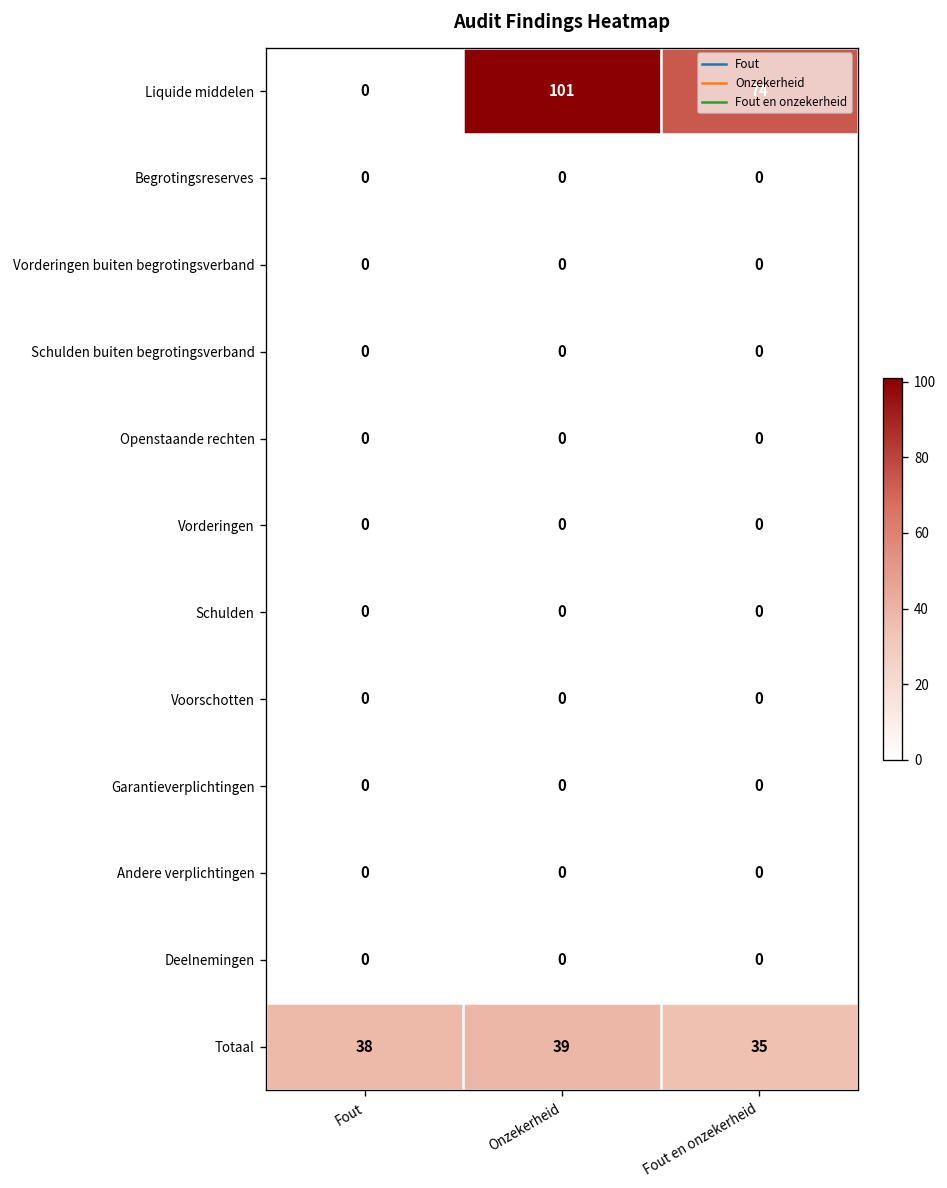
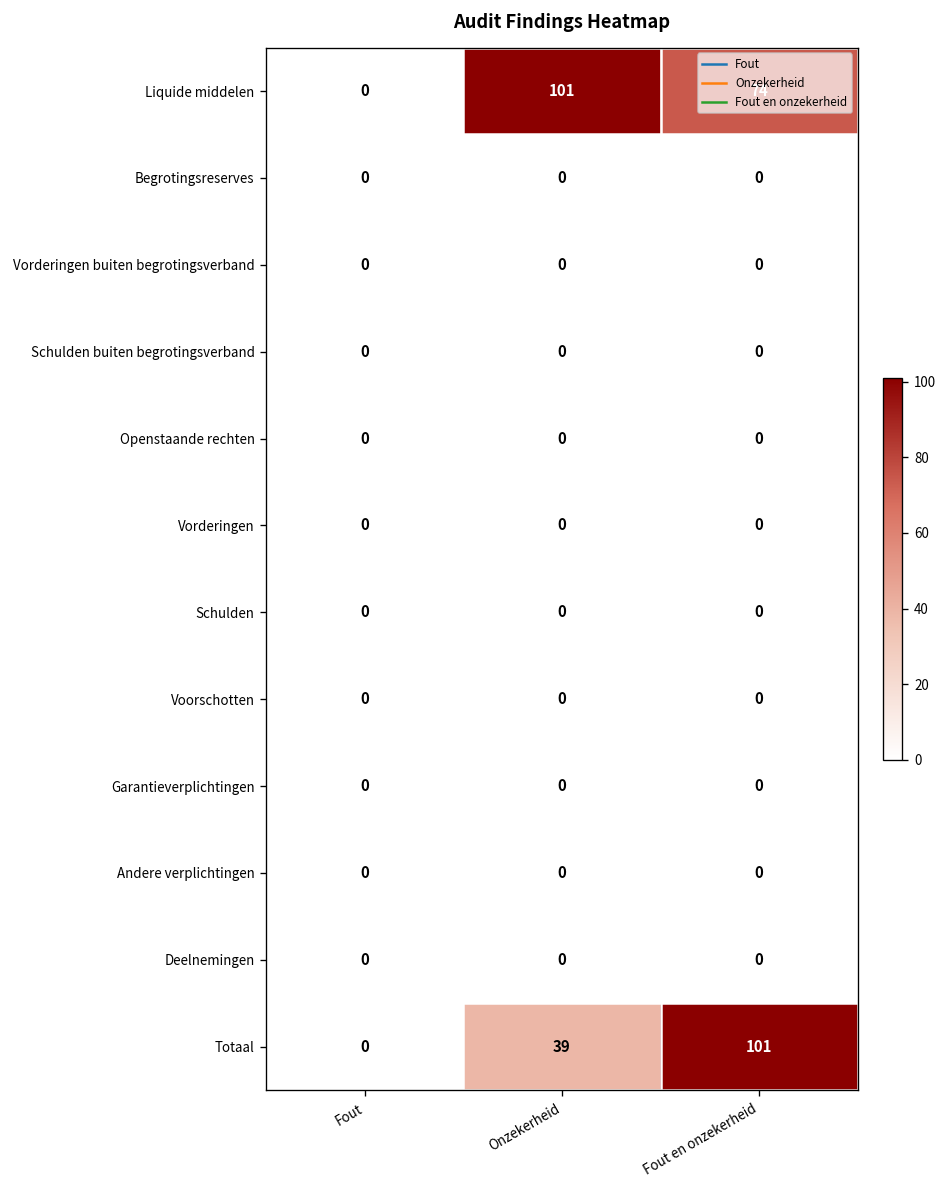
  {
    "Liquide middelen": {
      "Fout": 0,
      "Onzekerheid": 101
    },
    "Begrotingsreserves": {
      "Fout": 0,
      "Onzekerheid": 0,
      "Fout en onzekerheid": 0
    },
    "Vorderingen buiten begrotingsverband": {
      "Fout": 0,
      "Onzekerheid": 0,
      "Fout en onzekerheid": 0
    },
    "Schulden buiten begrotingsverband": {
      "Fout": 0,
      "Onzekerheid": 0,
      "Fout en onzekerheid": 0
    },
    "Openstaande rechten": {
      "Fout": 0,
      "Onzekerheid": 0,
      "Fout en onzekerheid": 0
    },
    "Vorderingen": {
      "Fout": 0,
      "Onzekerheid": 0,
      "Fout en onzekerheid": 0
    },
    "Schulden": {
      "Fout": 0,
      "Onzekerheid": 0,
      "Fout en onzekerheid": 0
    },
    "Voorschotten": {
      "Fout": 0,
      "Onzekerheid": 0,
      "Fout en onzekerheid": 0
    },
    "Garantieverplichtingen": {
      "Fout": 0,
      "Onzekerheid": 0,
      "Fout en onzekerheid": 0
    },
    "Andere verplichtingen": {
      "Fout": 0,
      "Onzekerheid": 0,
      "Fout en onzekerheid": 0
    },
    "Deelnemingen": {
      "Fout": 0,
      "Onzekerheid": 0,
      "Fout en onzekerheid": 0
    },
    "Totaal": {
-     "Fout": 38,
+     "Fout": 0,
      "Onzekerheid": 39,
-     "Fout en onzekerheid": 35
+     "Fout en onzekerheid": 101
    }
  }
